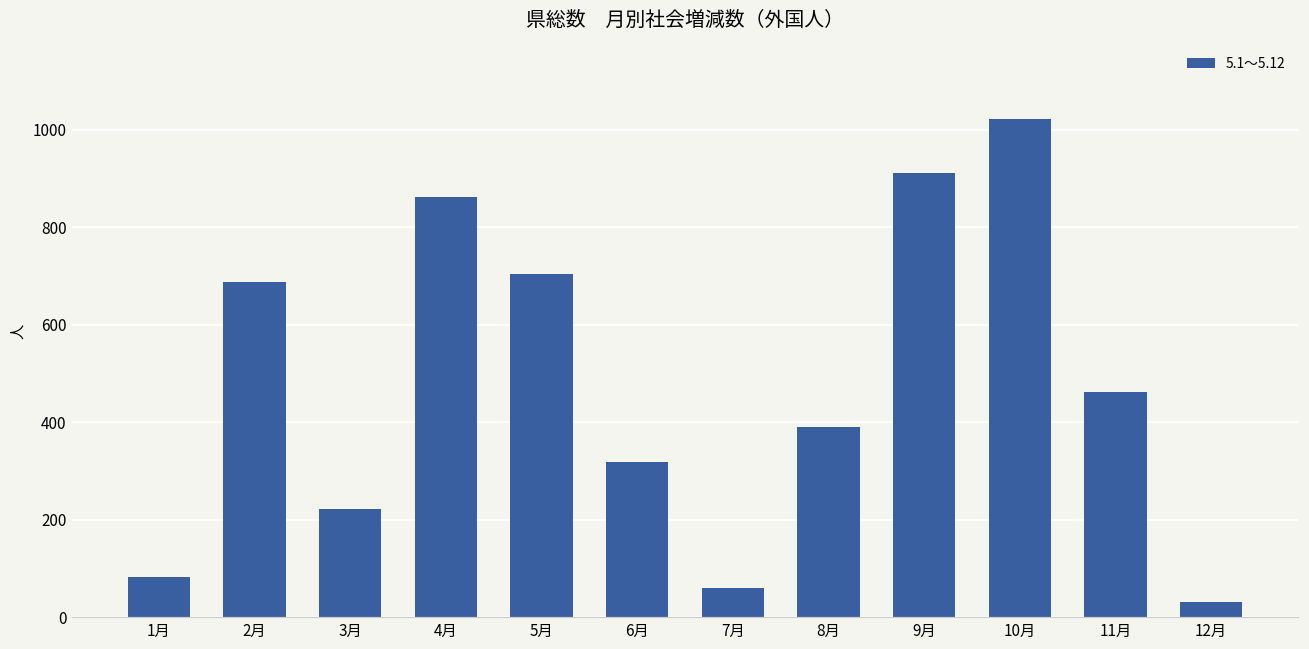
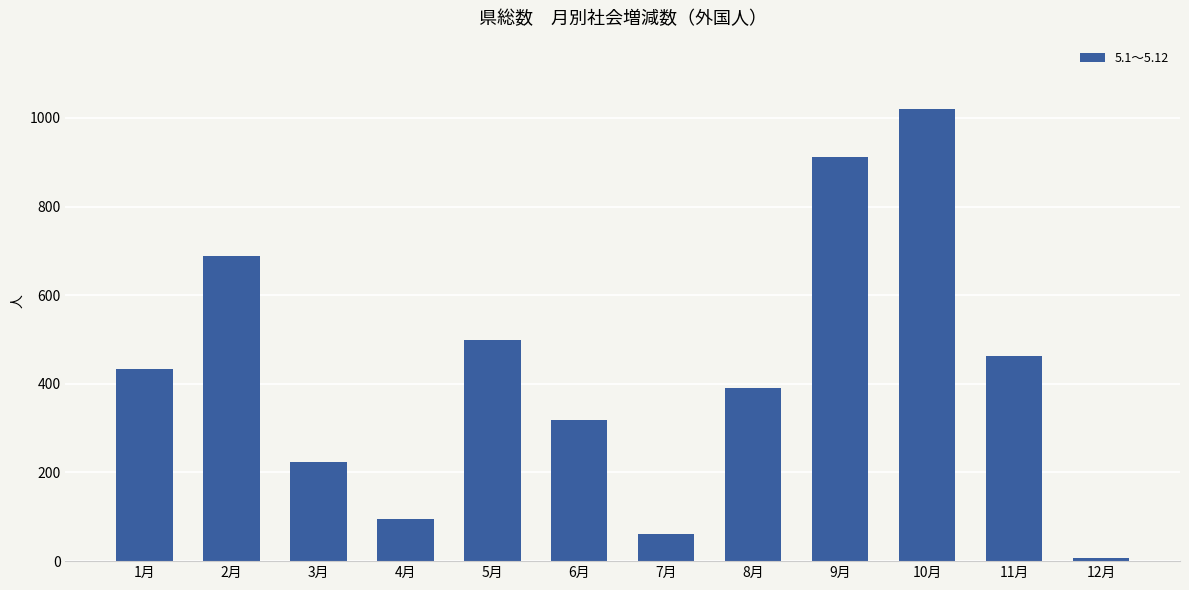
  {
-   "1月": 80,
+   "1月": 430,
    "2月": 690,
    "3月": 220,
-   "4月": 860,
-   "5月": 700,
+   "4月": 100,
+   "5月": 500,
    "6月": 320,
    "7月": 60,
    "8月": 390,
    "9月": 910,
    "10月": 1020,
    "11月": 460,
-   "12月": 30
+   "12月": 10
  }
